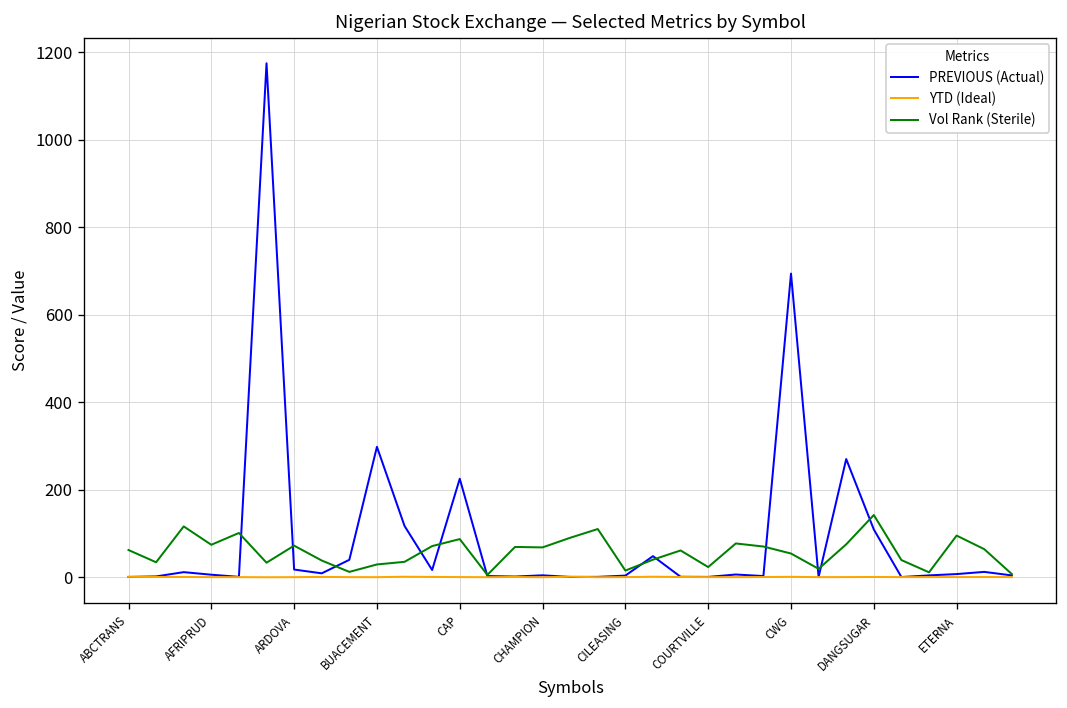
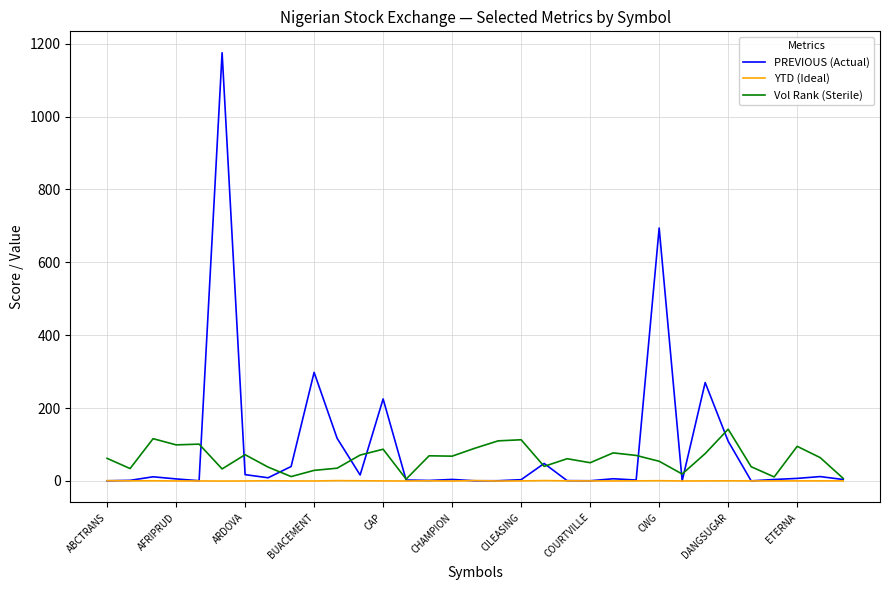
  {
    "PREVIOUS (Actual)": {
      "ARDOVA": 20,
      "BUACEMENT": 300,
      "CAP": 230,
      "CWG": 690,
      "DANGSUGAR": 110
    },
    "YTD (Ideal)": {
      "ARDOVA": 0,
      "BUACEMENT": 0,
      "CAP": 0,
      "CWG": 0,
      "DANGSUGAR": 0
    },
    "Vol Rank (Sterile)": {
      "ABCTRANS": 60,
-     "AFRIPRUD": 70,
+     "AFRIPRUD": 100,
      "ARDOVA": 70,
      "BUACEMENT": 30,
      "CAP": 90,
      "CHAMPION": 70,
-     "CILEASING": 20,
-     "COURTVILLE": 20,
+     "CILEASING": 110,
+     "COURTVILLE": 50,
      "CWG": 50,
      "DANGSUGAR": 140,
      "ETERNA": 100
    }
  }
